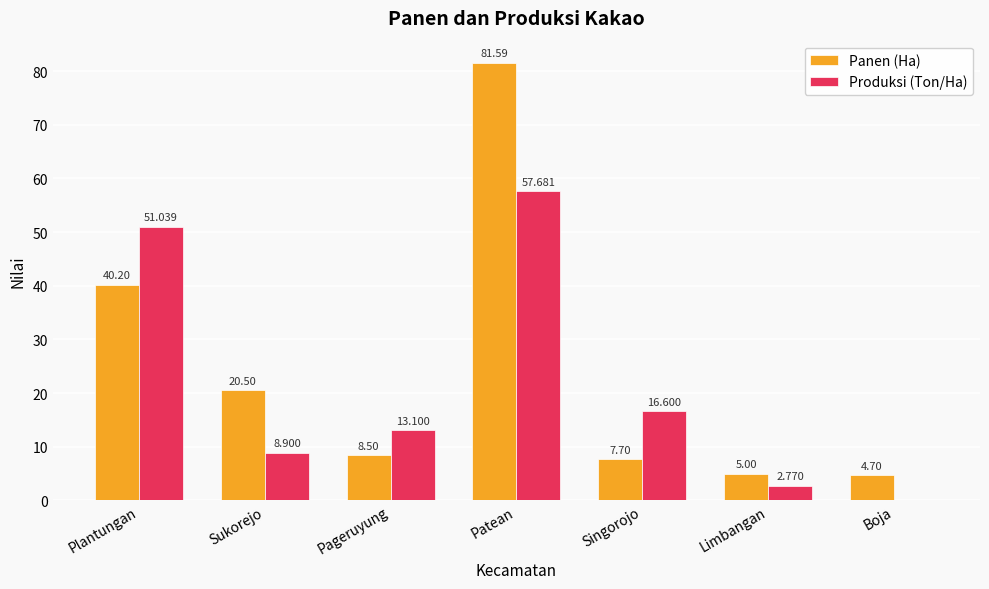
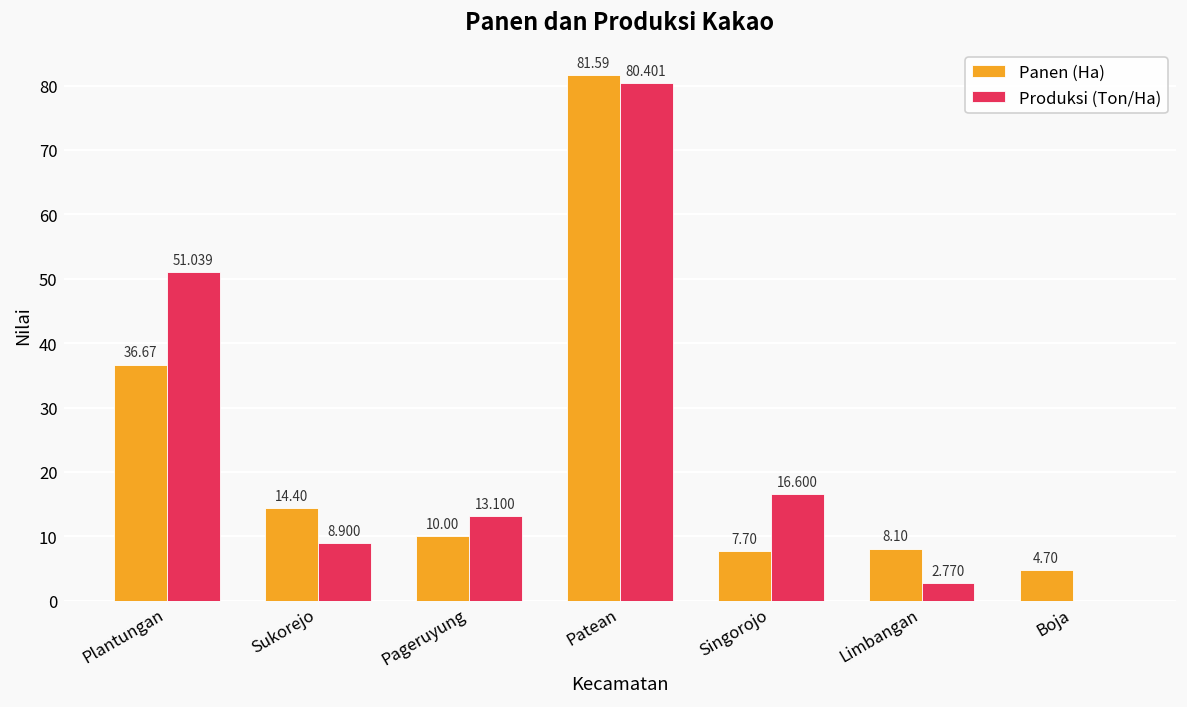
  {
    "Panen (Ha)": {
-     "Plantungan": 40.20,
-     "Sukorejo": 20.50,
-     "Pageruyung": 8.50,
+     "Plantungan": 36.67,
+     "Sukorejo": 14.40,
+     "Pageruyung": 10.00,
      "Patean": 81.59,
      "Singorojo": 7.70,
-     "Limbangan": 5.00,
+     "Limbangan": 8.10,
      "Boja": 4.70
    },
    "Produksi (Ton/Ha)": {
      "Plantungan": 51.039,
      "Sukorejo": 8.900,
      "Pageruyung": 13.100,
-     "Patean": 57.681,
+     "Patean": 80.401,
      "Singorojo": 16.600,
      "Limbangan": 2.770
    }
  }
